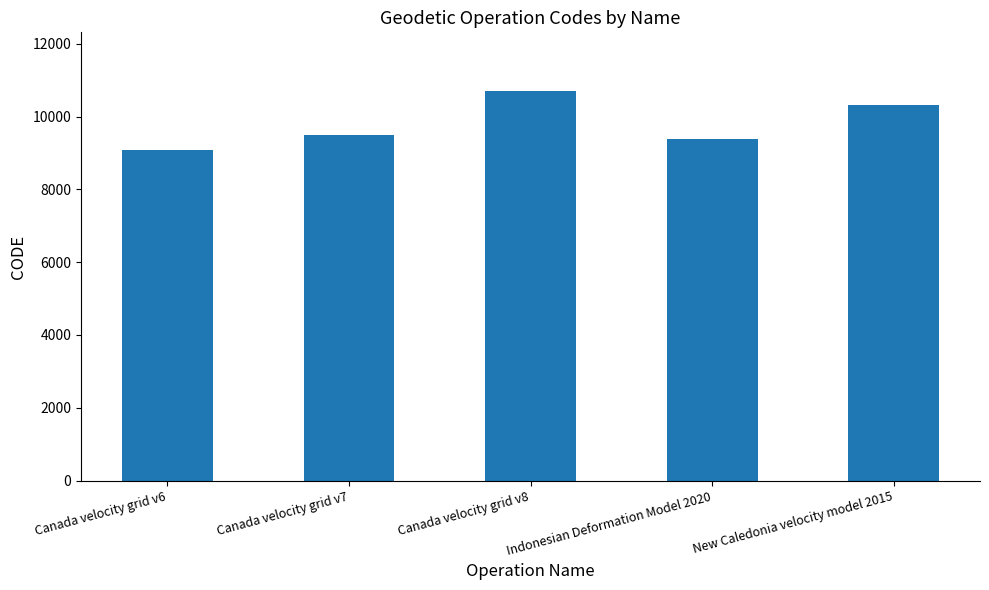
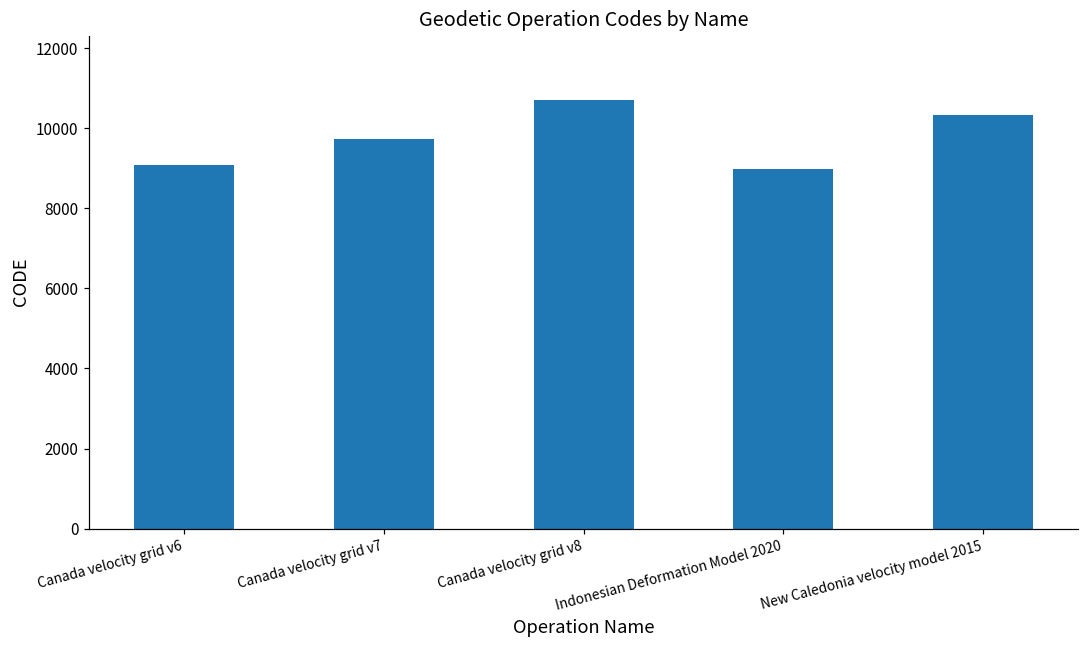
  {
    "Canada velocity grid v6": 9100,
-   "Canada velocity grid v7": 9500,
+   "Canada velocity grid v7": 9700,
    "Canada velocity grid v8": 10700,
-   "Indonesian Deformation Model 2020": 9400,
+   "Indonesian Deformation Model 2020": 9000,
    "New Caledonia velocity model 2015": 10300
  }
